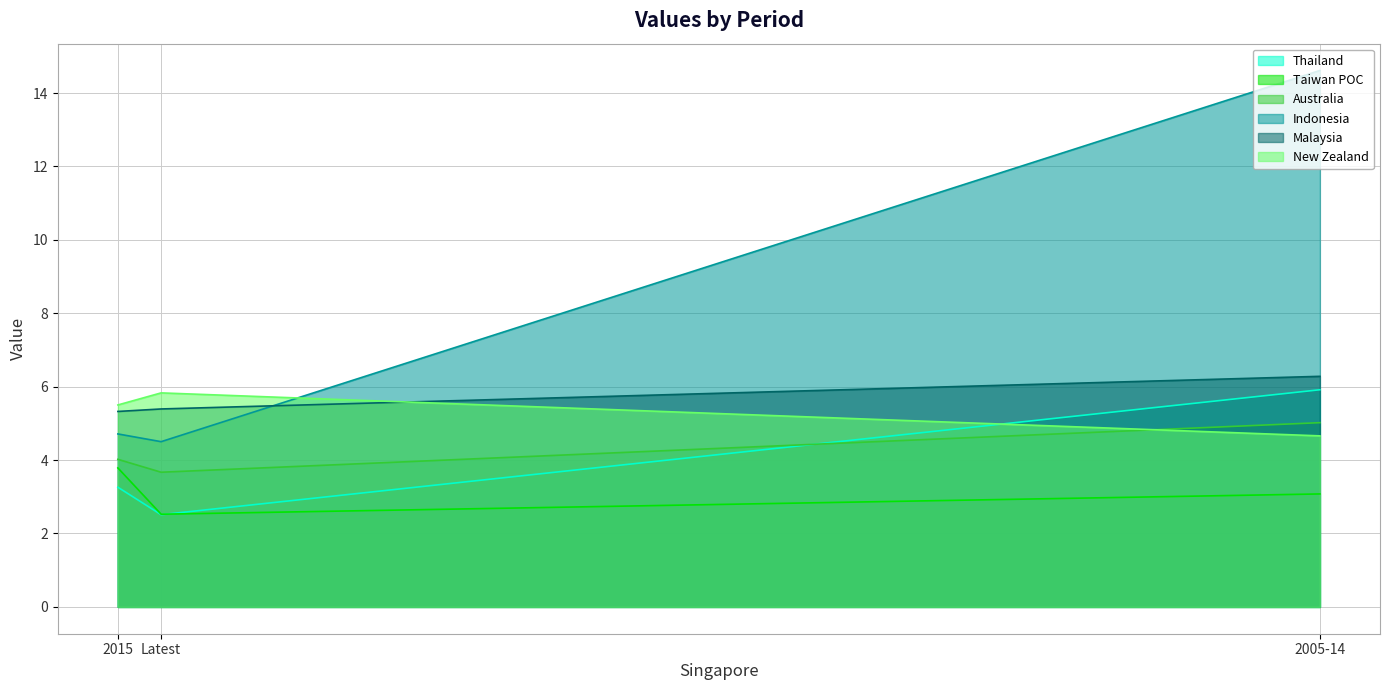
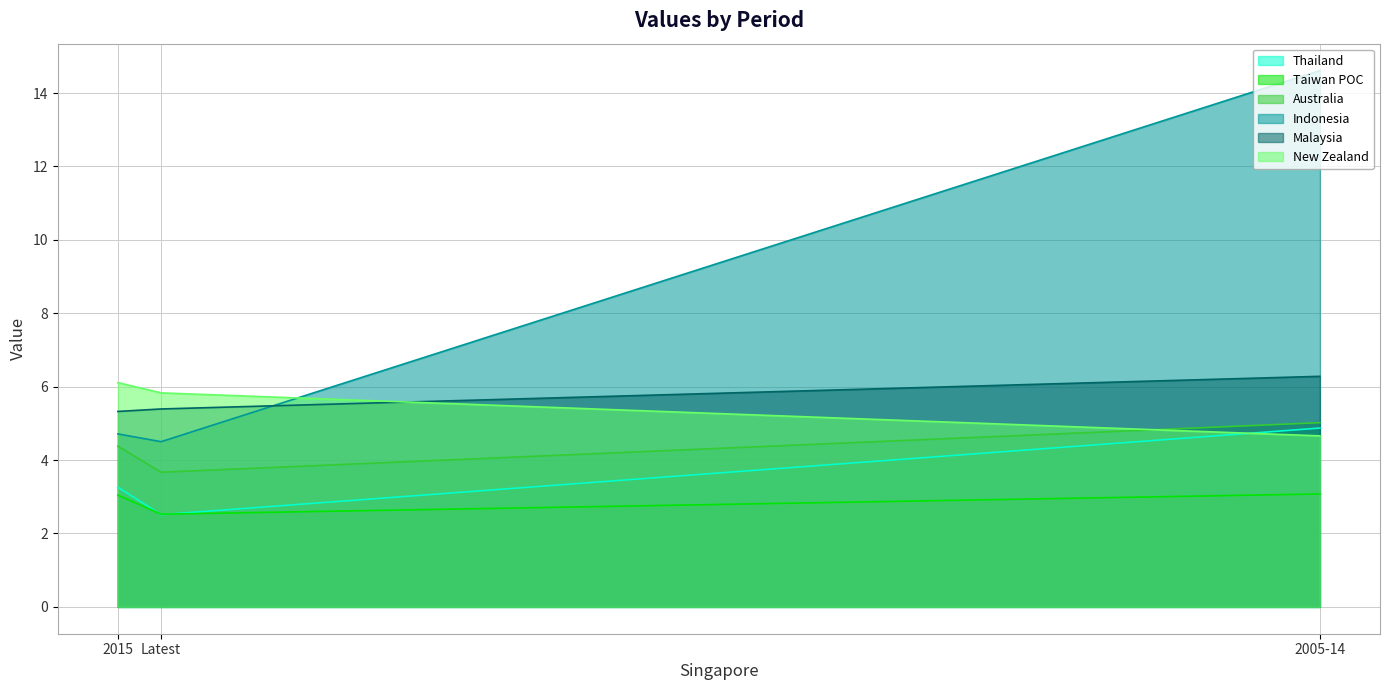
  {
    "Thailand": {
      "2015": 3.3,
-     "2005-14": 5.9
+     "2005-14": 4.9
    },
    "Taiwan POC": {
-     "2015": 3.8,
+     "2015": 3.0,
      "2005-14": 3.1
    },
    "Australia": {
-     "2015": 4.0,
+     "2015": 4.4,
      "Latest": 3.7,
      "2005-14": 5.0
    },
    "New Zealand": {
-     "2015": 5.5,
+     "2015": 6.1,
      "Latest": 5.8,
      "2005-14": 4.7
    }
  }
